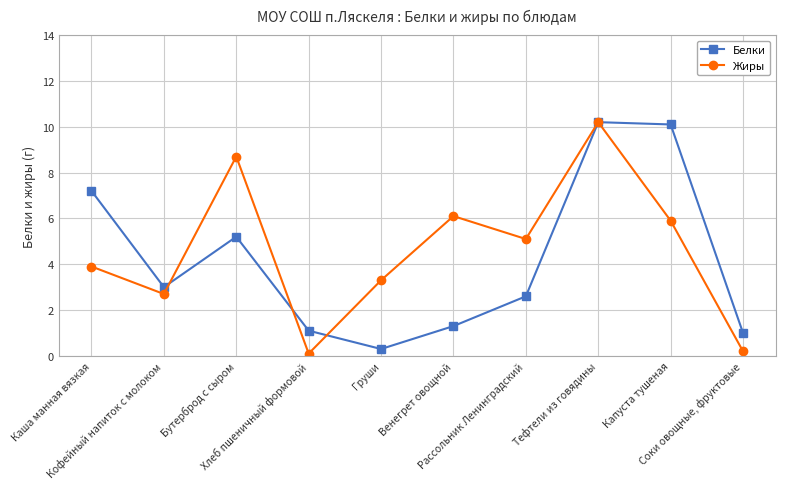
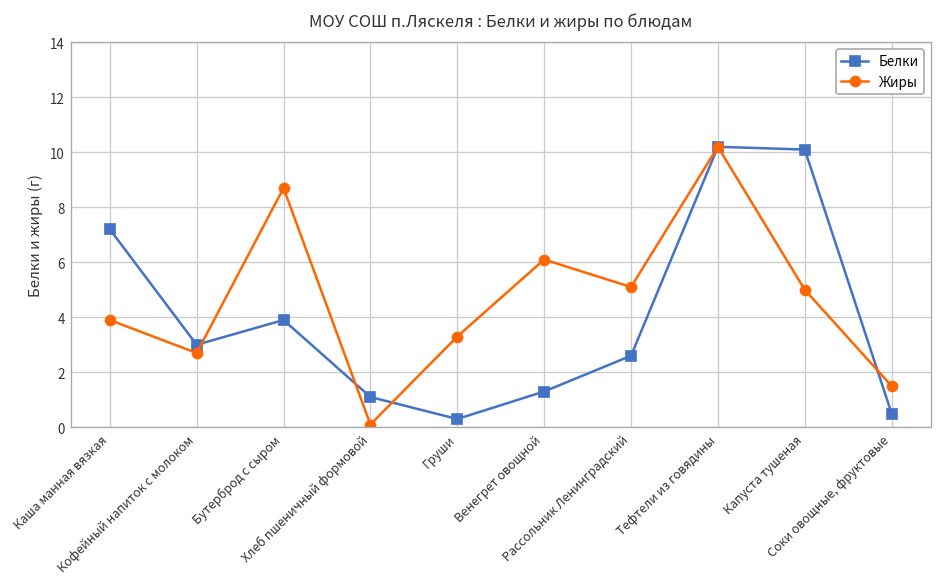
  {
    "Белки": {
      "Каша манная вязкая": 7.2,
      "Кофейный напиток с молоком": 3.0,
-     "Бутерброд с сыром": 5.2,
+     "Бутерброд с сыром": 3.9,
      "Хлеб пшеничный формовой": 1.1,
      "Груши": 0.3,
      "Венегрет овощной": 1.3,
      "Рассольник Ленинградский": 2.6,
      "Капуста тушеная": 10.1,
-     "Соки овощные, фруктовые": 1.0
+     "Соки овощные, фруктовые": 0.5
    },
    "Жиры": {
      "Каша манная вязкая": 3.9,
      "Кофейный напиток с молоком": 2.7,
      "Бутерброд с сыром": 8.7,
      "Хлеб пшеничный формовой": 0.1,
      "Груши": 3.3,
      "Венегрет овощной": 6.1,
      "Рассольник Ленинградский": 5.1,
-     "Капуста тушеная": 5.9,
-     "Соки овощные, фруктовые": 0.2
+     "Капуста тушеная": 5.0,
+     "Соки овощные, фруктовые": 1.5
    }
  }
